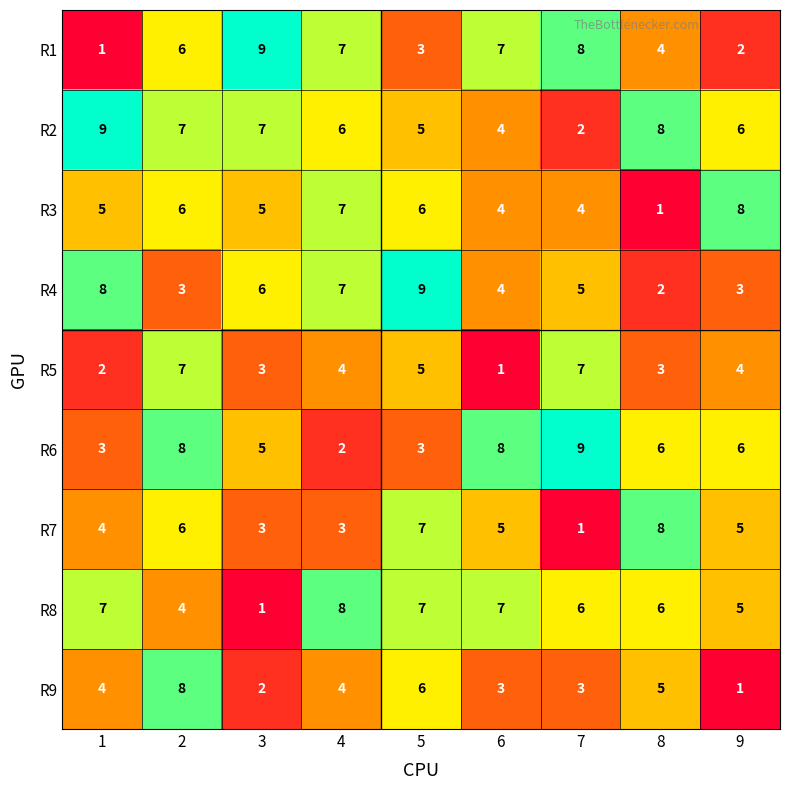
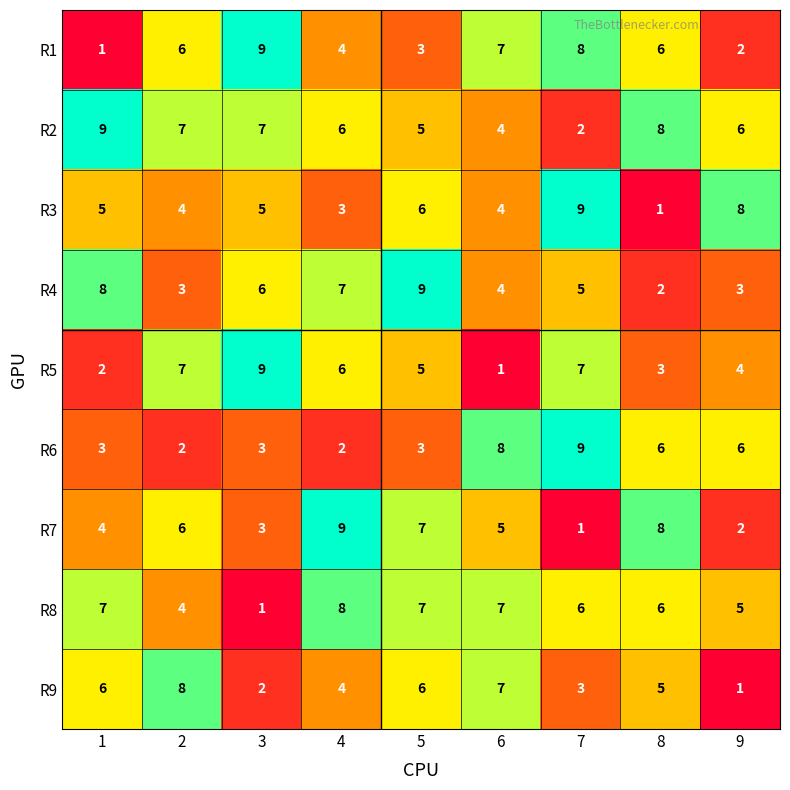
  {
    "R1": {
      "1": 1,
      "2": 6,
      "3": 9,
-     "4": 7,
+     "4": 4,
      "5": 3,
      "6": 7,
      "7": 8,
-     "8": 4,
+     "8": 6,
      "9": 2
    },
    "R2": {
      "1": 9,
      "2": 7,
      "3": 7,
      "4": 6,
      "5": 5,
      "6": 4,
      "7": 2,
      "8": 8,
      "9": 6
    },
    "R3": {
      "1": 5,
-     "2": 6,
+     "2": 4,
      "3": 5,
-     "4": 7,
+     "4": 3,
      "5": 6,
      "6": 4,
-     "7": 4,
+     "7": 9,
      "8": 1,
      "9": 8
    },
    "R4": {
      "1": 8,
      "2": 3,
      "3": 6,
      "4": 7,
      "5": 9,
      "6": 4,
      "7": 5,
      "8": 2,
      "9": 3
    },
    "R5": {
      "1": 2,
      "2": 7,
-     "3": 3,
-     "4": 4,
+     "3": 9,
+     "4": 6,
      "5": 5,
      "6": 1,
      "7": 7,
      "8": 3,
      "9": 4
    },
    "R6": {
      "1": 3,
-     "2": 8,
-     "3": 5,
+     "2": 2,
+     "3": 3,
      "4": 2,
      "5": 3,
      "6": 8,
      "7": 9,
      "8": 6,
      "9": 6
    },
    "R7": {
      "1": 4,
      "2": 6,
      "3": 3,
-     "4": 3,
+     "4": 9,
      "5": 7,
      "6": 5,
      "7": 1,
      "8": 8,
-     "9": 5
+     "9": 2
    },
    "R8": {
      "1": 7,
      "2": 4,
      "3": 1,
      "4": 8,
      "5": 7,
      "6": 7,
      "7": 6,
      "8": 6,
      "9": 5
    },
    "R9": {
-     "1": 4,
+     "1": 6,
      "2": 8,
      "3": 2,
      "4": 4,
      "5": 6,
-     "6": 3,
+     "6": 7,
      "7": 3,
      "8": 5,
      "9": 1
    }
  }
